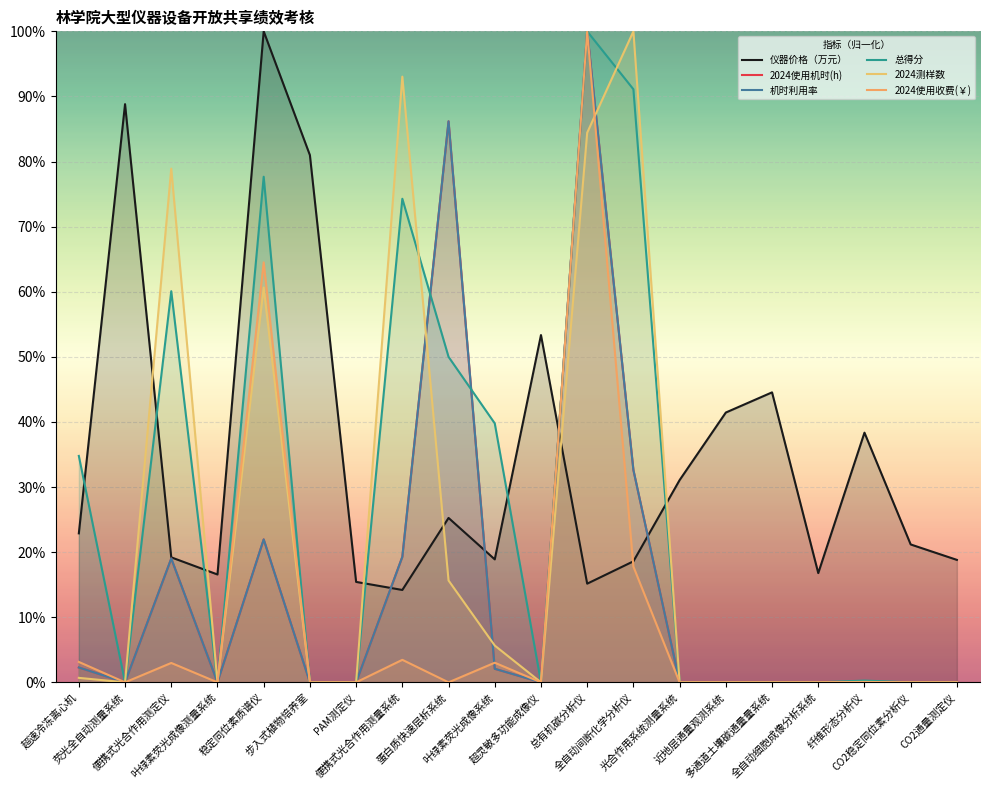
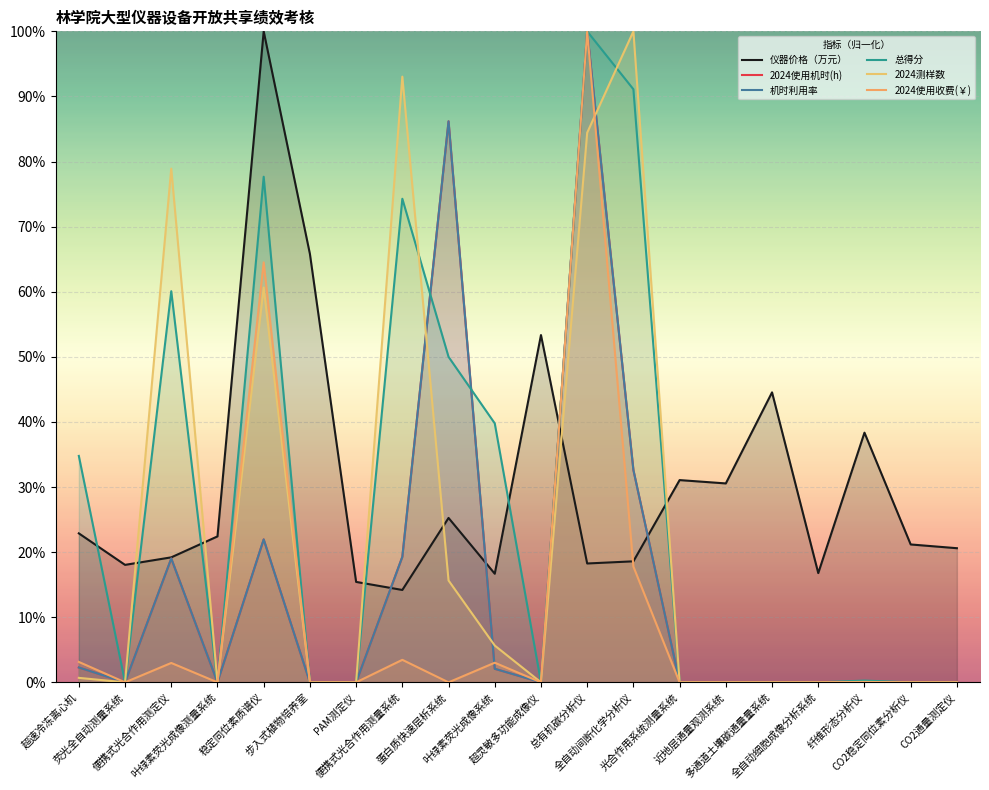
  {
    "仪器价格（万元）": {
      "超速冷冻离心机": "23%",
-     "荧光全自动测量系统": "89%",
-     "叶绿素荧光成像测量系统": "17%",
+     "荧光全自动测量系统": "18%",
+     "叶绿素荧光成像测量系统": "22%",
      "稳定同位素质谱仪": "100%",
-     "步入式植物培养室": "81%",
+     "步入式植物培养室": "66%",
      "PAM测定仪": "15%",
      "便携式光合作用测量系统": "14%",
      "蛋白质快速层析系统": "25%",
-     "叶绿素荧光成像系统": "19%",
+     "叶绿素荧光成像系统": "17%",
      "超灵敏多功能成像仪": "53%",
-     "总有机碳分析仪": "15%",
+     "总有机碳分析仪": "18%",
      "全自动间断化学分析仪": "19%",
      "光合作用系统测量系统": "31%",
-     "近地层通量观测系统": "41%",
+     "近地层通量观测系统": "31%",
      "多通道土壤碳通量量系统": "45%",
      "全自动细胞成像分析系统": "17%",
      "纤维形态分析仪": "38%",
      "CO2稳定同位素分析仪": "21%",
-     "CO2通量测定仪": "19%"
+     "CO2通量测定仪": "21%"
    }
  }
